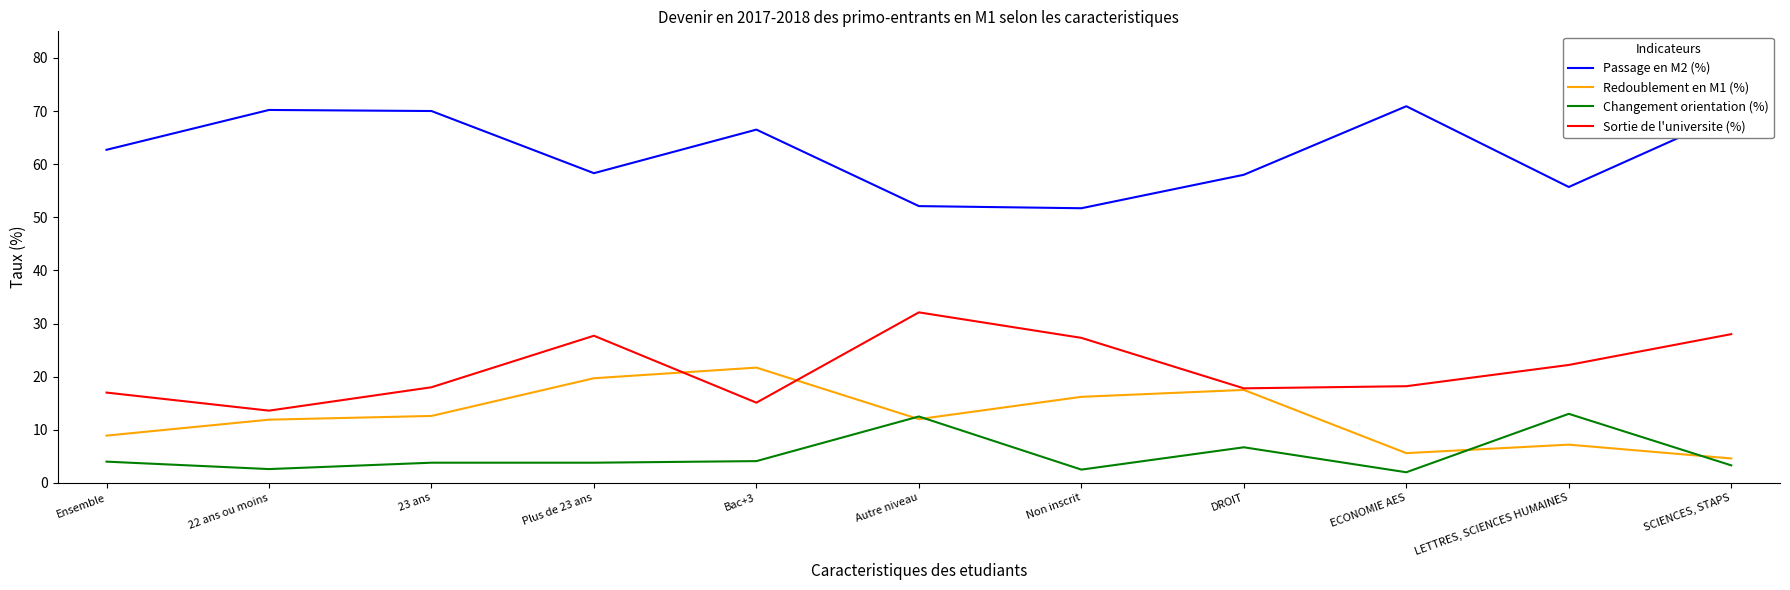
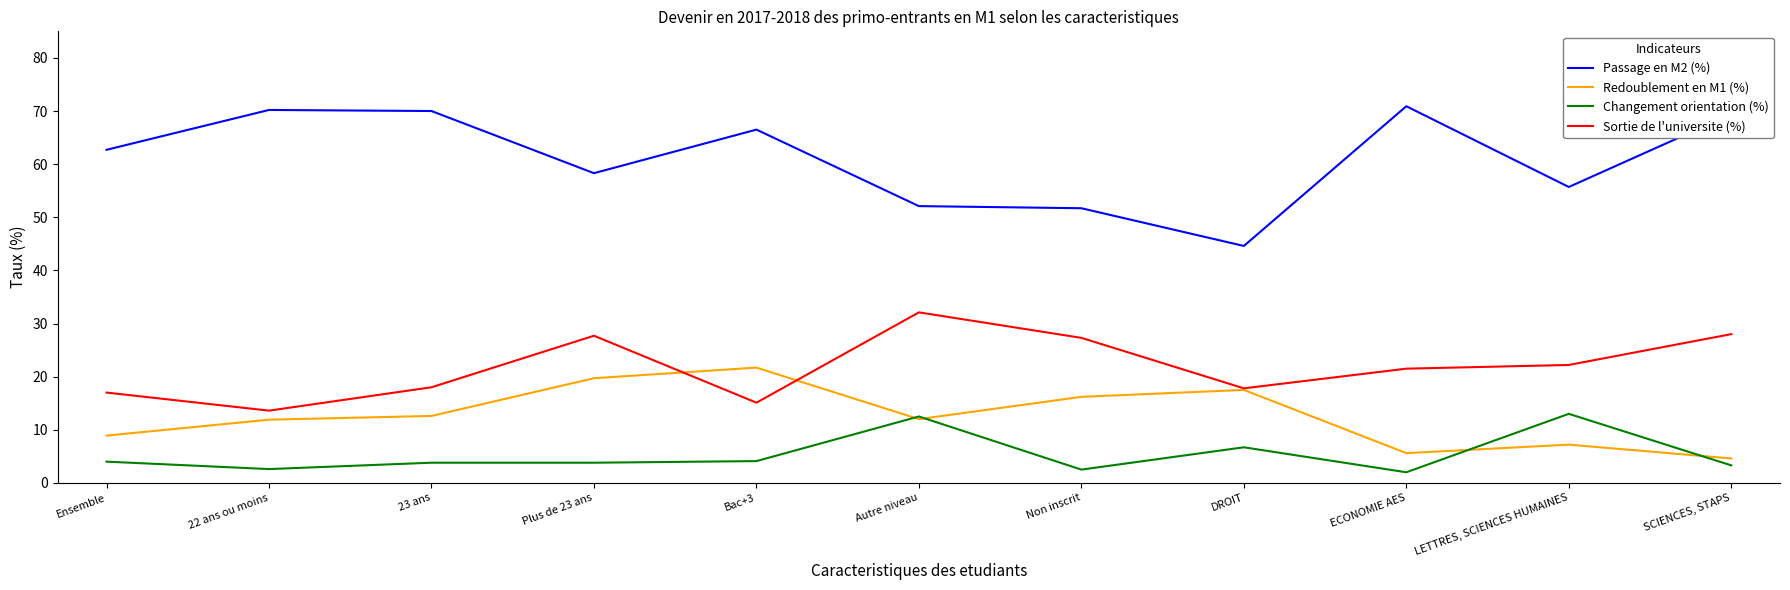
  {
    "Passage en M2 (%)": {
      "Ensemble": 63,
      "22 ans ou moins": 70,
      "23 ans": 70,
      "Plus de 23 ans": 58,
      "Bac+3": 67,
      "Autre niveau": 52,
      "Non inscrit": 52,
-     "DROIT": 58,
+     "DROIT": 45,
      "ECONOMIE AES": 71,
      "LETTRES, SCIENCES HUMAINES": 56
    },
    "Redoublement en M1 (%)": {
      "Ensemble": 9,
      "22 ans ou moins": 12,
      "23 ans": 13,
      "Plus de 23 ans": 20,
      "Bac+3": 22,
      "Autre niveau": 12,
      "Non inscrit": 16,
      "ECONOMIE AES": 6,
      "LETTRES, SCIENCES HUMAINES": 7,
      "SCIENCES, STAPS": 5
    },
    "Changement orientation (%)": {
      "Ensemble": 4,
      "22 ans ou moins": 3,
      "23 ans": 4,
      "Plus de 23 ans": 4,
      "Bac+3": 4,
      "Autre niveau": 13,
      "Non inscrit": 3,
      "DROIT": 7,
      "ECONOMIE AES": 2,
      "LETTRES, SCIENCES HUMAINES": 13,
      "SCIENCES, STAPS": 3
    },
    "Sortie de l'universite (%)": {
      "Ensemble": 17,
      "22 ans ou moins": 14,
      "23 ans": 18,
      "Plus de 23 ans": 28,
      "Bac+3": 15,
      "Autre niveau": 32,
      "Non inscrit": 27,
-     "ECONOMIE AES": 18,
+     "ECONOMIE AES": 22,
      "LETTRES, SCIENCES HUMAINES": 22,
      "SCIENCES, STAPS": 28
    }
  }
